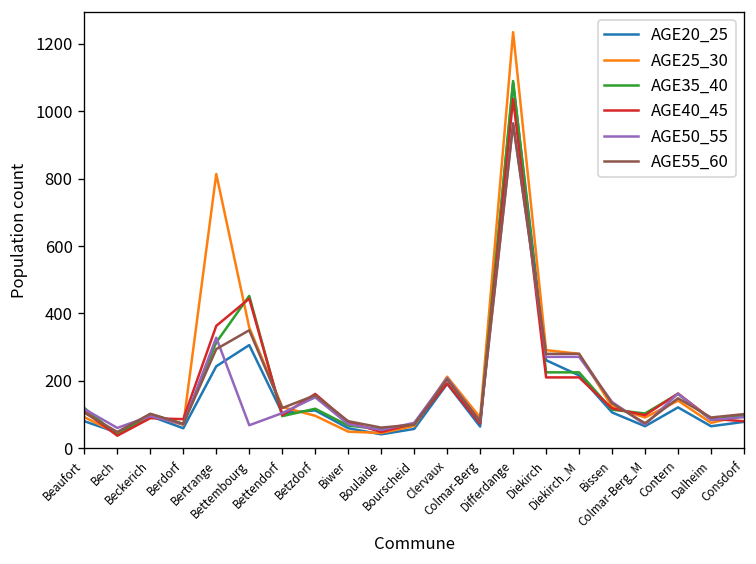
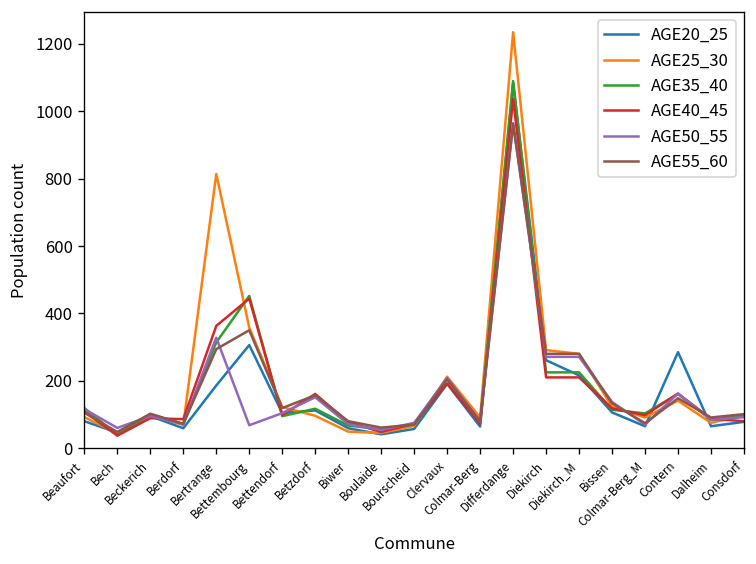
  {
    "AGE20_25": {
      "Beaufort": 80,
      "Berdorf": 60,
-     "Bertrange": 240,
+     "Bertrange": 190,
      "Bettembourg": 310,
      "Diekirch": 260,
-     "Contern": 120,
+     "Contern": 290,
      "Dalheim": 70
    },
    "AGE25_30": {
      "Beaufort": 90,
      "Bertrange": 810,
      "Betzdorf": 100,
      "Biwer": 50,
      "Colmar-Berg": 90,
      "Differdange": 1240,
      "Diekirch": 290
    },
    "AGE35_40": {
      "Bertrange": 310,
      "Diekirch": 230
    },
    "AGE40_45": {
      "Berdorf": 90,
      "Bertrange": 360,
      "Differdange": 1040,
      "Diekirch": 210
    },
    "AGE50_55": {
      "Bech": 60,
      "Bertrange": 330,
      "Bettembourg": 70
    },
    "AGE55_60": {
      "Bertrange": 290
    }
  }
